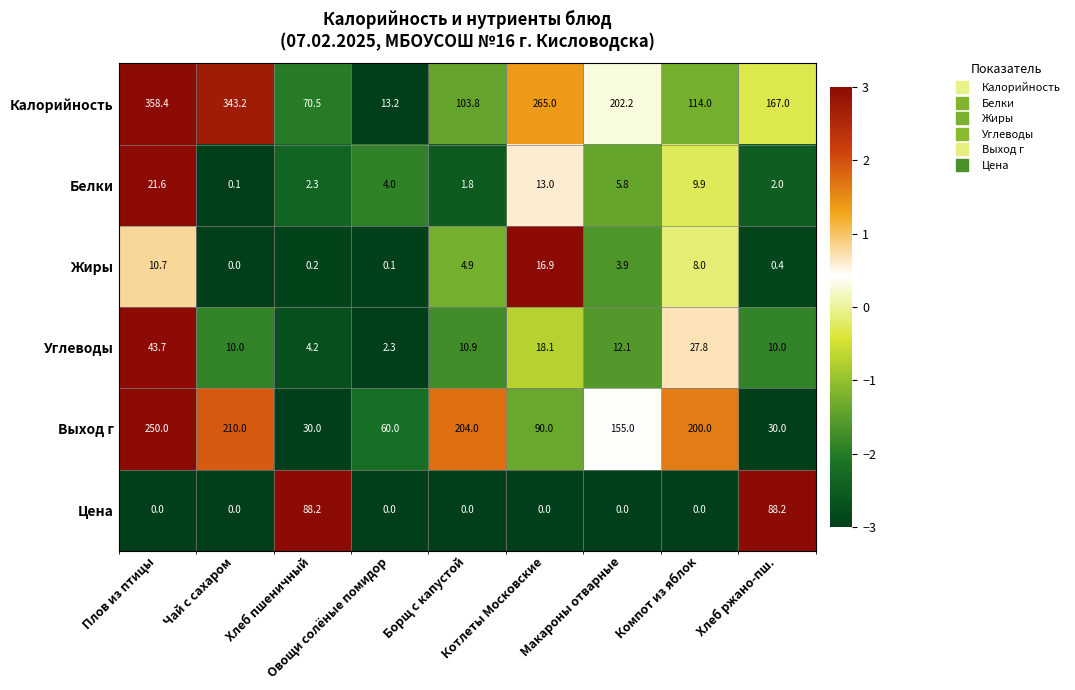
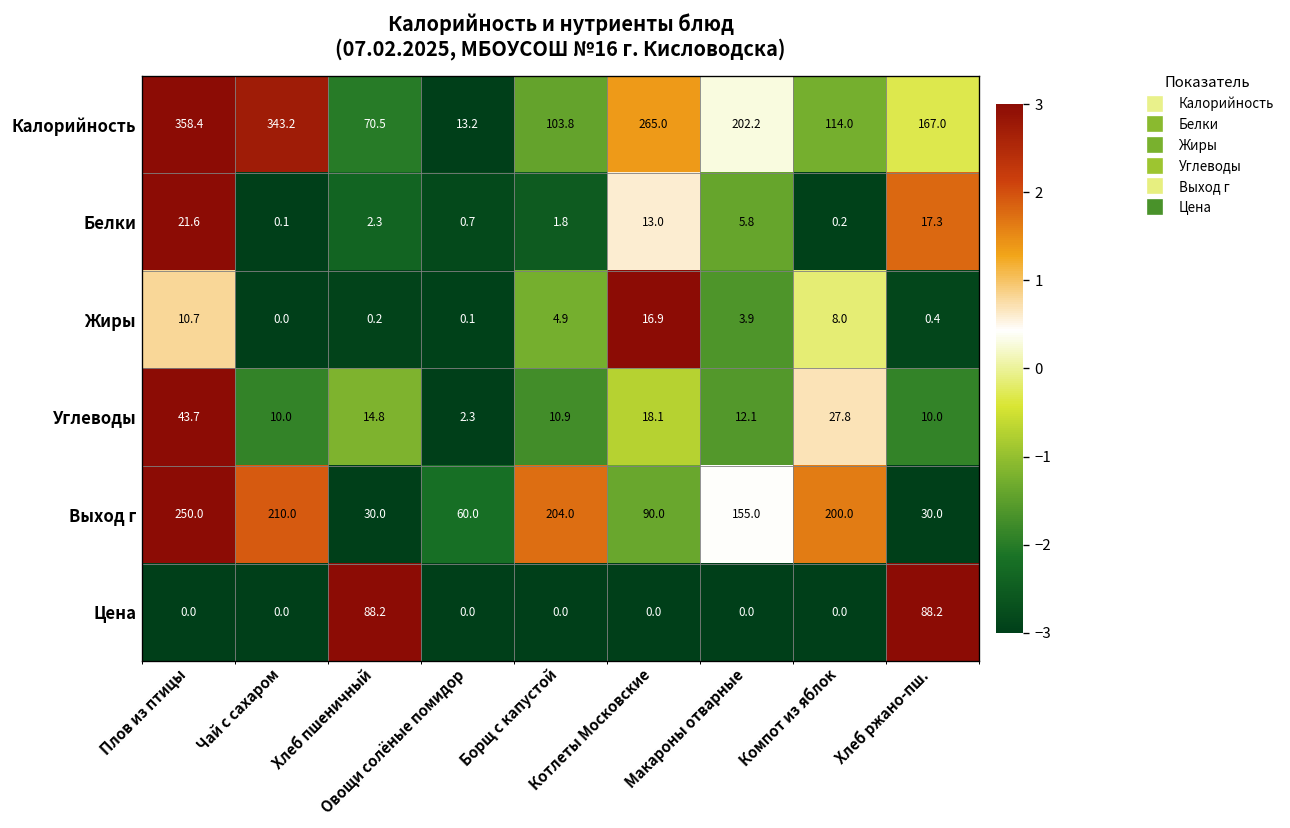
  {
    "Калорийность": {
      "Плов из птицы": 358.4,
      "Чай с сахаром": 343.2,
      "Хлеб пшеничный": 70.5,
      "Овощи солёные помидор": 13.2,
      "Борщ с капустой": 103.8,
      "Котлеты Московские": 265.0,
      "Макароны отварные": 202.2,
      "Компот из яблок": 114.0,
      "Хлеб ржано-пш.": 167.0
    },
    "Белки": {
      "Плов из птицы": 21.6,
      "Чай с сахаром": 0.1,
      "Хлеб пшеничный": 2.3,
-     "Овощи солёные помидор": 4.0,
+     "Овощи солёные помидор": 0.7,
      "Борщ с капустой": 1.8,
      "Котлеты Московские": 13.0,
      "Макароны отварные": 5.8,
-     "Компот из яблок": 9.9,
-     "Хлеб ржано-пш.": 2.0
+     "Компот из яблок": 0.2,
+     "Хлеб ржано-пш.": 17.3
    },
    "Жиры": {
      "Плов из птицы": 10.7,
      "Чай с сахаром": 0.0,
      "Хлеб пшеничный": 0.2,
      "Овощи солёные помидор": 0.1,
      "Борщ с капустой": 4.9,
      "Котлеты Московские": 16.9,
      "Макароны отварные": 3.9,
      "Компот из яблок": 8.0,
      "Хлеб ржано-пш.": 0.4
    },
    "Углеводы": {
      "Плов из птицы": 43.7,
      "Чай с сахаром": 10.0,
-     "Хлеб пшеничный": 4.2,
+     "Хлеб пшеничный": 14.8,
      "Овощи солёные помидор": 2.3,
      "Борщ с капустой": 10.9,
      "Котлеты Московские": 18.1,
      "Макароны отварные": 12.1,
      "Компот из яблок": 27.8,
      "Хлеб ржано-пш.": 10.0
    },
    "Выход г": {
      "Плов из птицы": 250.0,
      "Чай с сахаром": 210.0,
      "Хлеб пшеничный": 30.0,
      "Овощи солёные помидор": 60.0,
      "Борщ с капустой": 204.0,
      "Котлеты Московские": 90.0,
      "Макароны отварные": 155.0,
      "Компот из яблок": 200.0,
      "Хлеб ржано-пш.": 30.0
    },
    "Цена": {
      "Плов из птицы": 0.0,
      "Чай с сахаром": 0.0,
      "Хлеб пшеничный": 88.2,
      "Овощи солёные помидор": 0.0,
      "Борщ с капустой": 0.0,
      "Котлеты Московские": 0.0,
      "Макароны отварные": 0.0,
      "Компот из яблок": 0.0,
      "Хлеб ржано-пш.": 88.2
    }
  }
